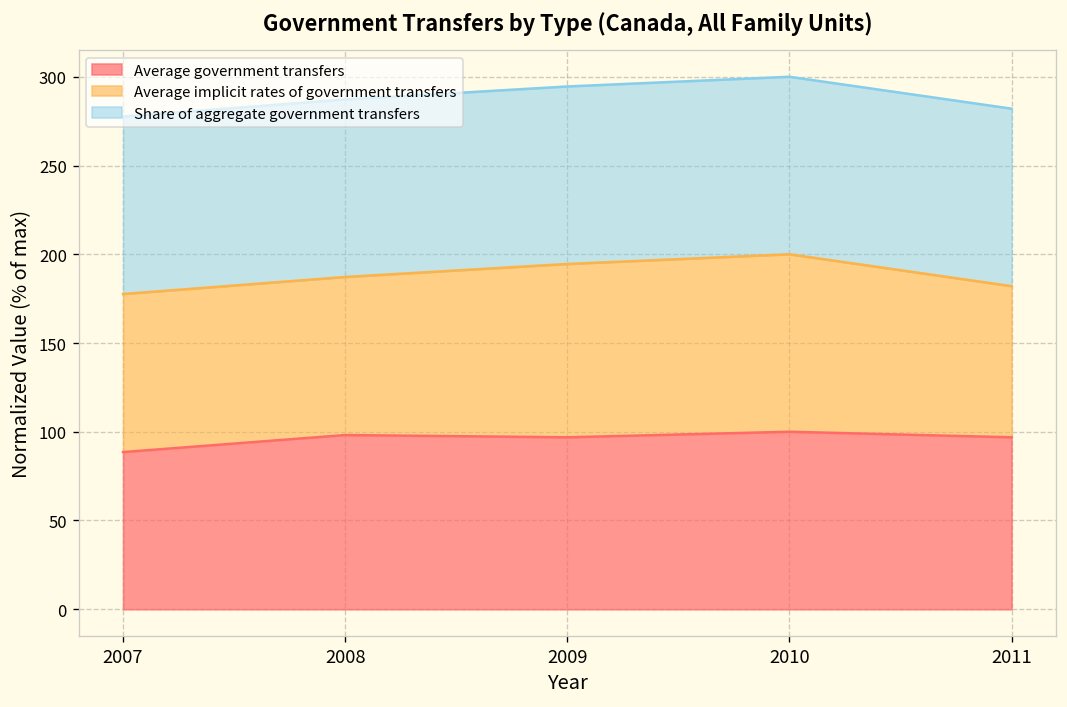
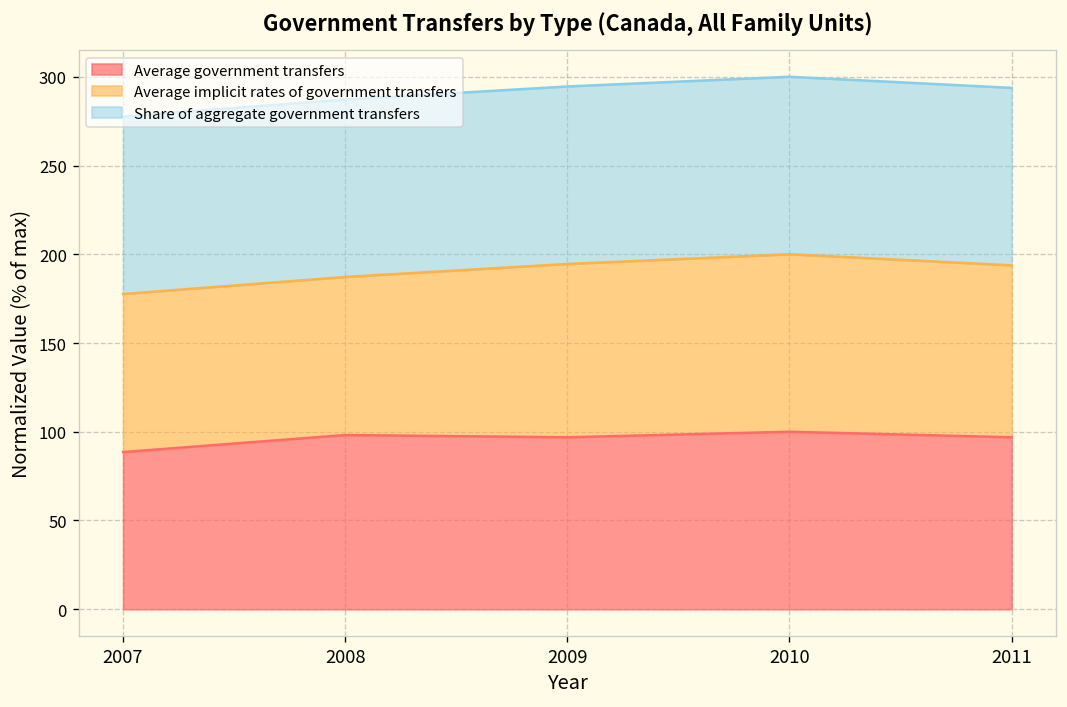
  {
    "Average government transfers": {
      "2007": 89,
      "2008": 98,
      "2009": 97,
      "2010": 100,
      "2011": 97
    },
    "Average implicit rates of government transfers": {
      "2007": 89,
      "2008": 89,
      "2009": 98,
      "2010": 100,
-     "2011": 85
+     "2011": 97
    },
    "Share of aggregate government transfers": {
      "2009": 100,
      "2010": 100,
      "2011": 100
    }
  }
